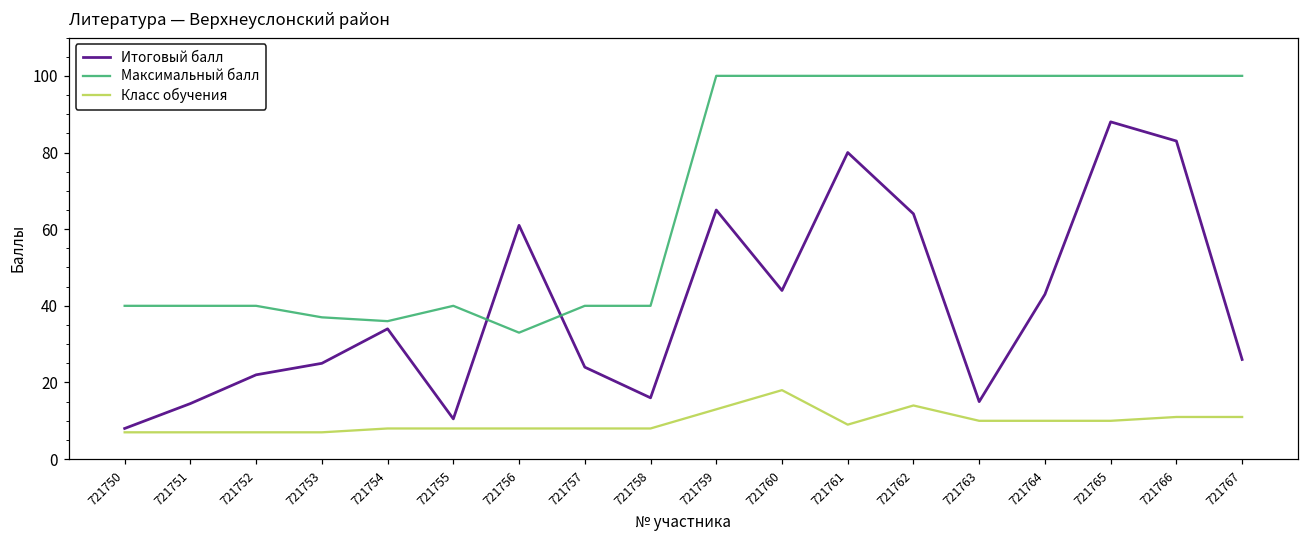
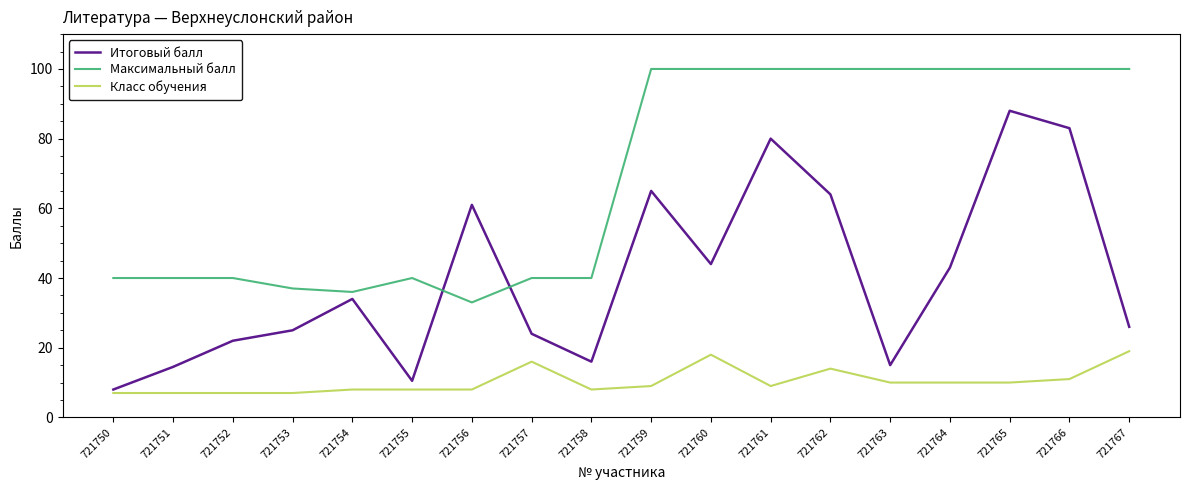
  {
    "Итоговый балл": {
      "721750": 8,
      "721751": 15,
      "721752": 22,
      "721753": 25,
      "721754": 34,
      "721755": 11,
      "721756": 61,
      "721757": 24,
      "721758": 16,
      "721759": 65,
      "721760": 44,
      "721761": 80,
      "721762": 64,
      "721763": 15,
      "721764": 43,
      "721765": 88,
      "721766": 83,
      "721767": 26
    },
    "Максимальный балл": {
      "721750": 40,
      "721751": 40,
      "721752": 40,
      "721753": 37,
      "721754": 36,
      "721755": 40,
      "721756": 33,
      "721757": 40,
      "721758": 40,
      "721759": 100,
      "721760": 100,
      "721761": 100,
      "721762": 100,
      "721763": 100,
      "721764": 100,
      "721765": 100,
      "721766": 100,
      "721767": 100
    },
    "Класс обучения": {
      "721750": 7,
      "721751": 7,
      "721752": 7,
      "721753": 7,
      "721754": 8,
      "721755": 8,
      "721756": 8,
-     "721757": 8,
+     "721757": 16,
      "721758": 8,
-     "721759": 13,
+     "721759": 9,
      "721760": 18,
      "721761": 9,
      "721762": 14,
      "721763": 10,
      "721764": 10,
      "721765": 10,
      "721766": 11,
-     "721767": 11
+     "721767": 19
    }
  }
